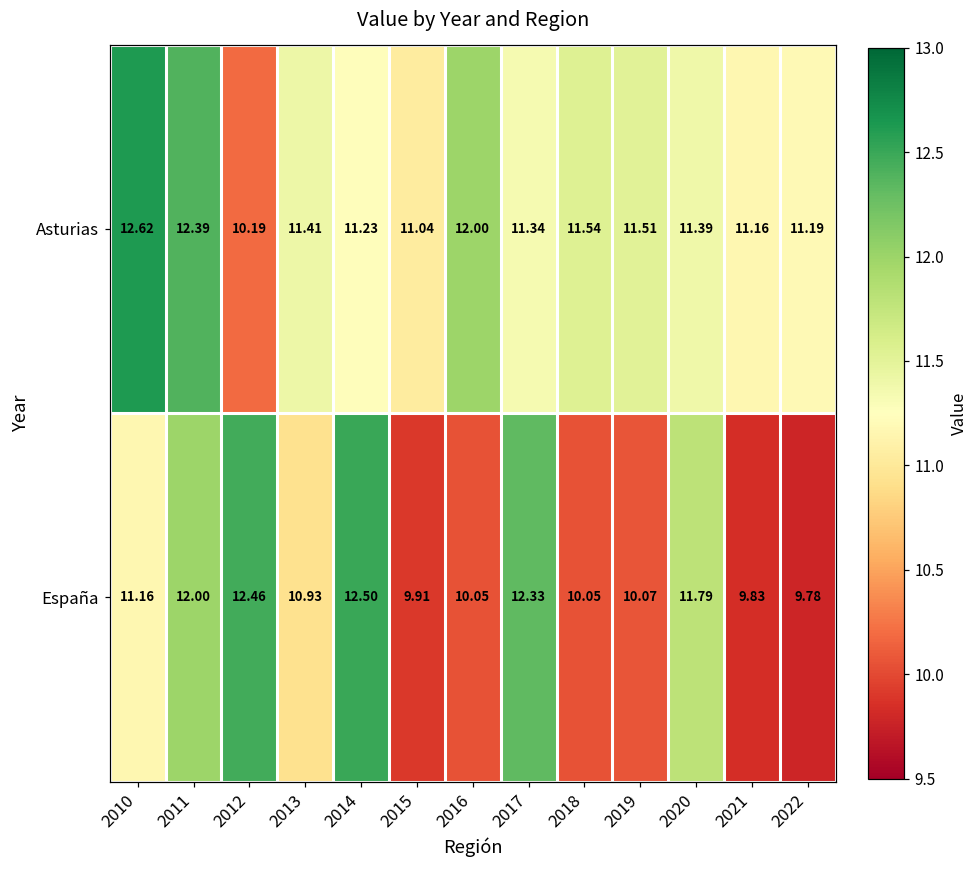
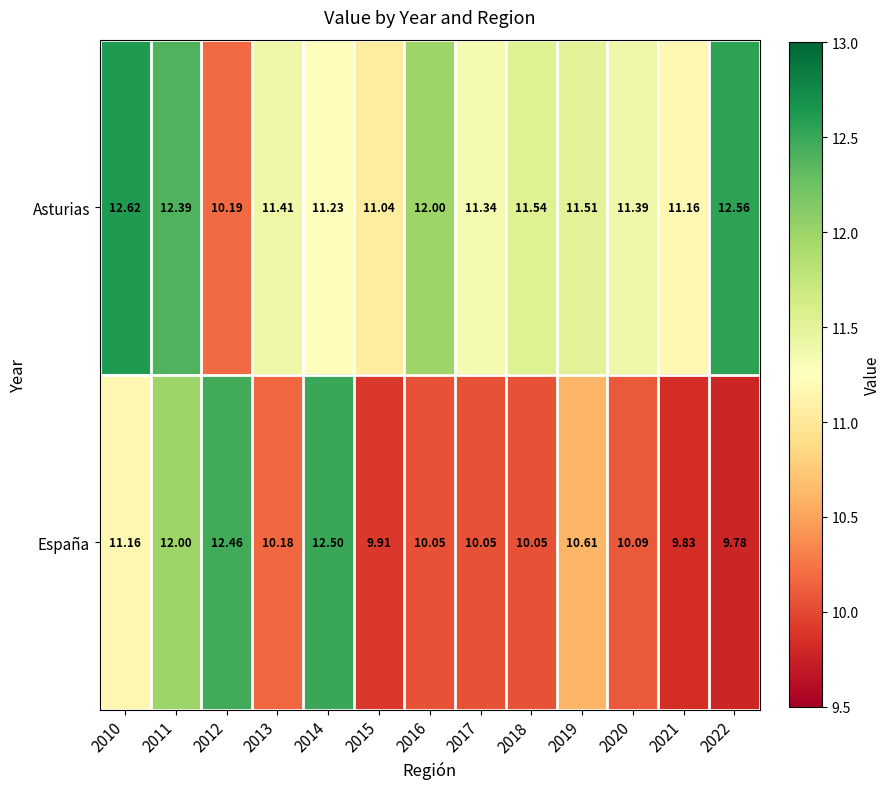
  {
    "Asturias": {
      "2010": 12.62,
      "2011": 12.39,
      "2012": 10.19,
      "2013": 11.41,
      "2014": 11.23,
      "2015": 11.04,
      "2016": 12.00,
      "2017": 11.34,
      "2018": 11.54,
      "2019": 11.51,
      "2020": 11.39,
      "2021": 11.16,
-     "2022": 11.19
+     "2022": 12.56
    },
    "España": {
      "2010": 11.16,
      "2011": 12.00,
      "2012": 12.46,
-     "2013": 10.93,
+     "2013": 10.18,
      "2014": 12.50,
      "2015": 9.91,
      "2016": 10.05,
-     "2017": 12.33,
+     "2017": 10.05,
      "2018": 10.05,
-     "2019": 10.07,
-     "2020": 11.79,
+     "2019": 10.61,
+     "2020": 10.09,
      "2021": 9.83,
      "2022": 9.78
    }
  }
